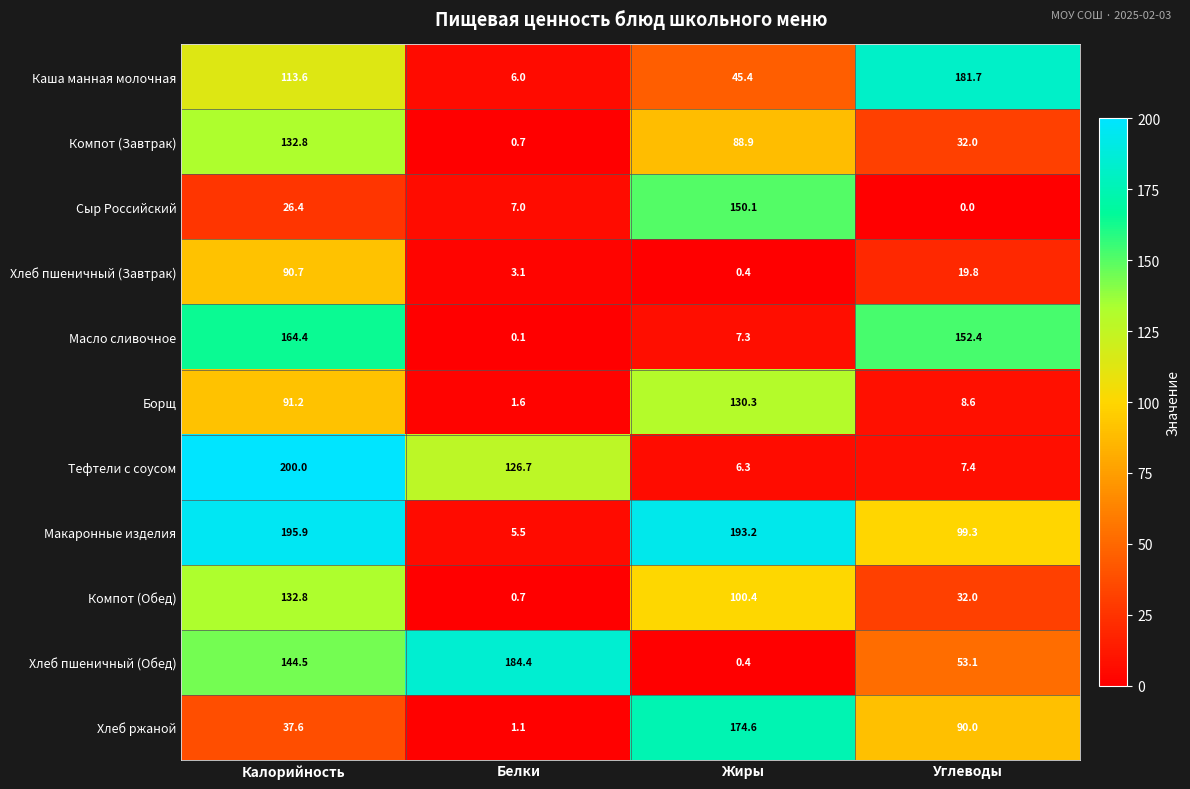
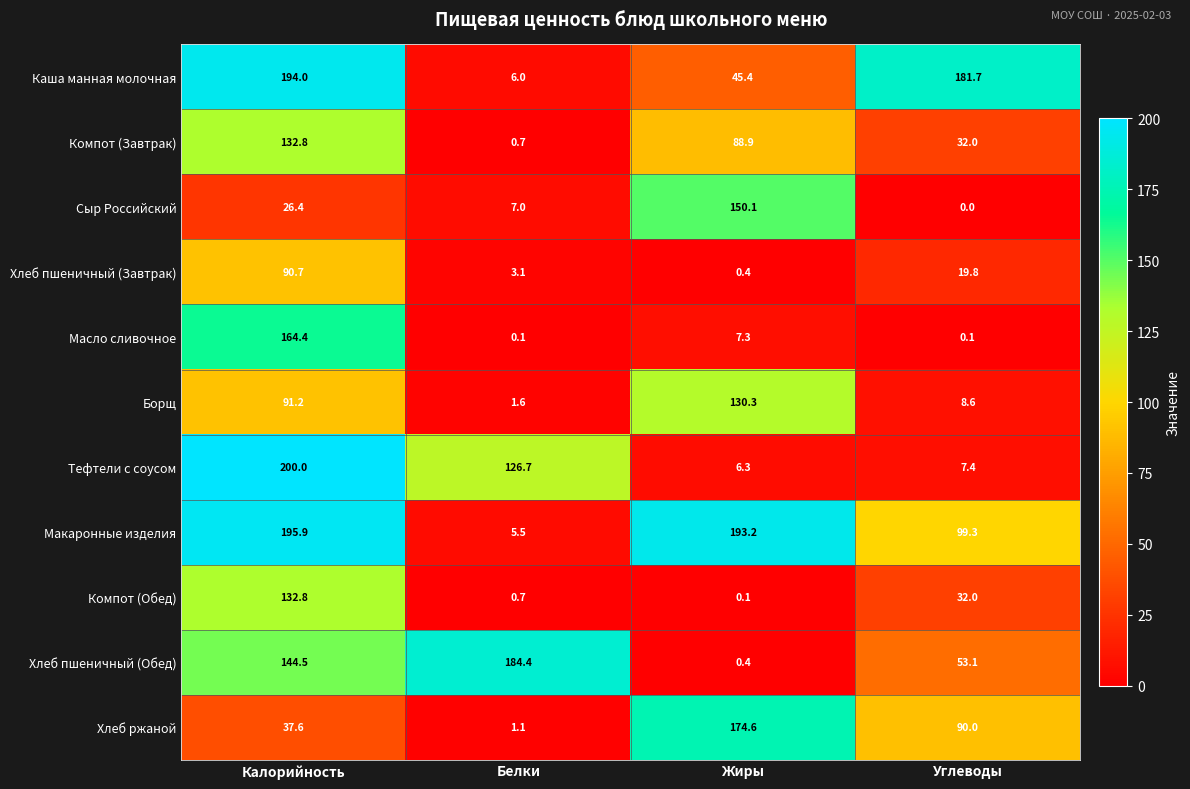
  {
    "Каша манная молочная": {
-     "Калорийность": 113.6,
+     "Калорийность": 194.0,
      "Белки": 6.0,
      "Жиры": 45.4,
      "Углеводы": 181.7
    },
    "Компот (Завтрак)": {
      "Калорийность": 132.8,
      "Белки": 0.7,
      "Жиры": 88.9,
      "Углеводы": 32.0
    },
    "Сыр Российский": {
      "Калорийность": 26.4,
      "Белки": 7.0,
      "Жиры": 150.1,
      "Углеводы": 0.0
    },
    "Хлеб пшеничный (Завтрак)": {
      "Калорийность": 90.7,
      "Белки": 3.1,
      "Жиры": 0.4,
      "Углеводы": 19.8
    },
    "Масло сливочное": {
      "Калорийность": 164.4,
      "Белки": 0.1,
      "Жиры": 7.3,
-     "Углеводы": 152.4
+     "Углеводы": 0.1
    },
    "Борщ": {
      "Калорийность": 91.2,
      "Белки": 1.6,
      "Жиры": 130.3,
      "Углеводы": 8.6
    },
    "Тефтели с соусом": {
      "Калорийность": 200.0,
      "Белки": 126.7,
      "Жиры": 6.3,
      "Углеводы": 7.4
    },
    "Макаронные изделия": {
      "Калорийность": 195.9,
      "Белки": 5.5,
      "Жиры": 193.2,
      "Углеводы": 99.3
    },
    "Компот (Обед)": {
      "Калорийность": 132.8,
      "Белки": 0.7,
-     "Жиры": 100.4,
+     "Жиры": 0.1,
      "Углеводы": 32.0
    },
    "Хлеб пшеничный (Обед)": {
      "Калорийность": 144.5,
      "Белки": 184.4,
      "Жиры": 0.4,
      "Углеводы": 53.1
    },
    "Хлеб ржаной": {
      "Калорийность": 37.6,
      "Белки": 1.1,
      "Жиры": 174.6,
      "Углеводы": 90.0
    }
  }
